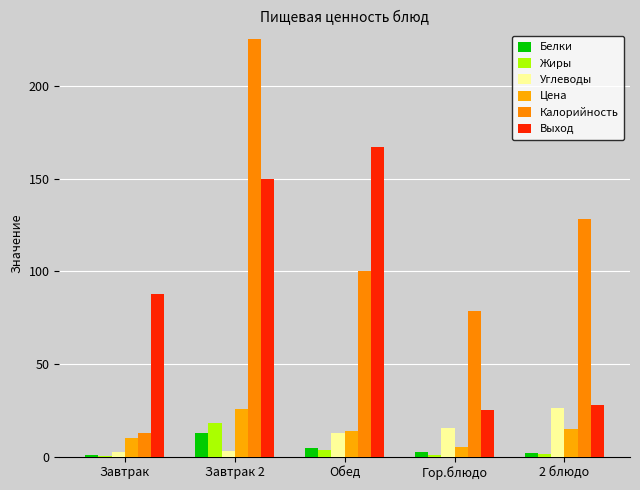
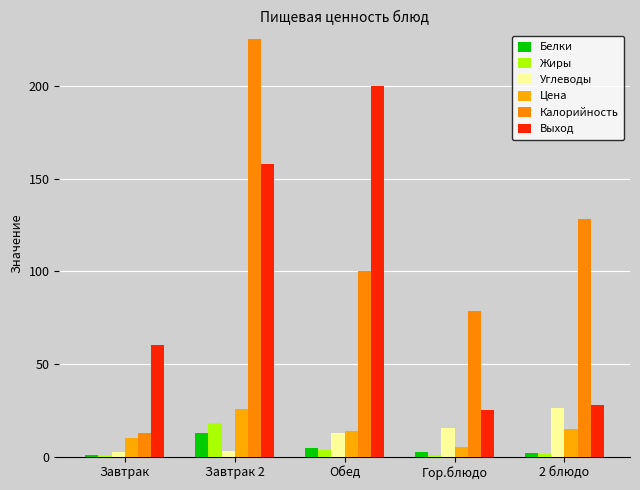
  {
    "Белки": {
      "Завтрак 2": 13,
      "Обед": 5,
      "Гор.блюдо": 2,
      "2 блюдо": 2
    },
    "Жиры": {
      "Завтрак 2": 18,
      "Обед": 4,
      "2 блюдо": 2
    },
    "Углеводы": {
      "Завтрак": 2,
      "Завтрак 2": 3,
      "Обед": 13,
      "Гор.блюдо": 15,
      "2 блюдо": 26
    },
    "Выход": {
-     "Завтрак": 88,
-     "Завтрак 2": 150,
-     "Обед": 167,
+     "Завтрак": 60,
+     "Завтрак 2": 158,
+     "Обед": 200,
      "Гор.блюдо": 25,
      "2 блюдо": 28
    }
  }
